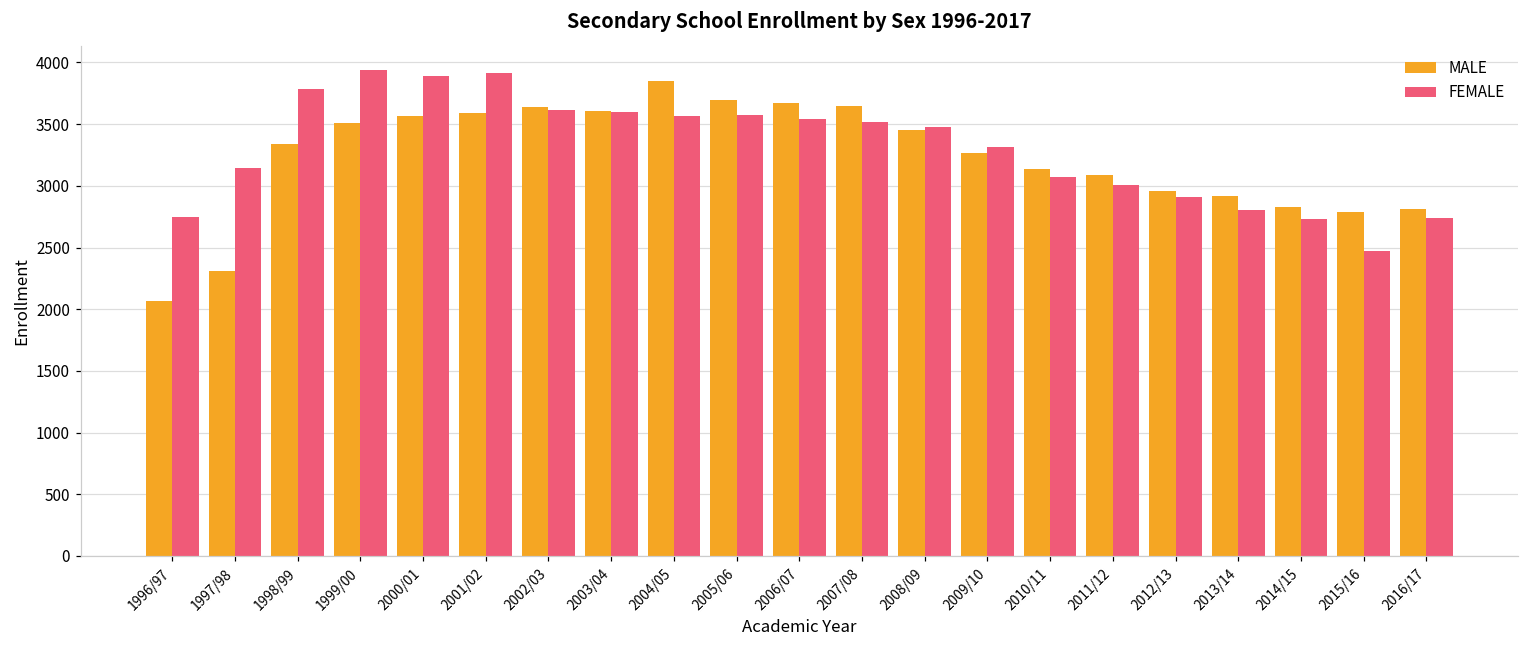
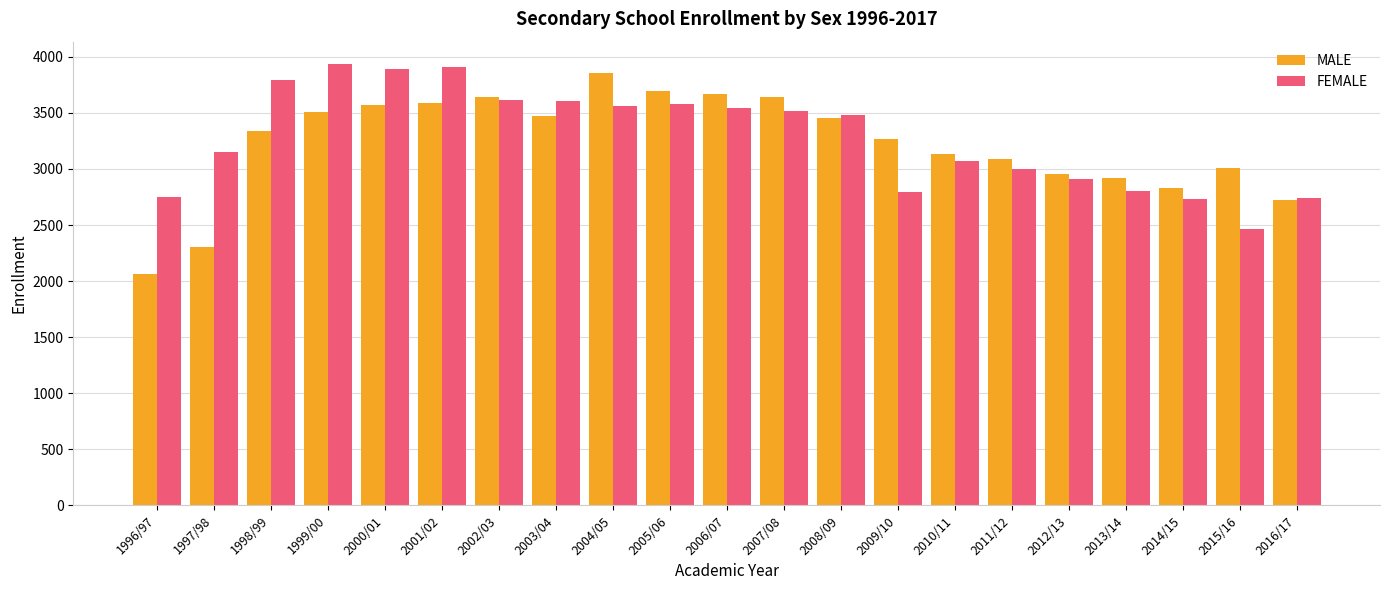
  {
    "MALE": {
      "1996/97": 2060,
      "1997/98": 2310,
      "1998/99": 3340,
      "1999/00": 3510,
      "2000/01": 3570,
      "2001/02": 3590,
      "2002/03": 3640,
-     "2003/04": 3600,
+     "2003/04": 3470,
      "2004/05": 3850,
      "2005/06": 3700,
      "2006/07": 3670,
      "2007/08": 3640,
      "2008/09": 3450,
      "2009/10": 3260,
      "2010/11": 3130,
      "2011/12": 3090,
      "2012/13": 2960,
      "2013/14": 2920,
      "2014/15": 2830,
-     "2015/16": 2790,
-     "2016/17": 2810
+     "2015/16": 3010,
+     "2016/17": 2720
    },
    "FEMALE": {
      "1996/97": 2750,
      "1997/98": 3150,
      "1998/99": 3790,
      "1999/00": 3940,
      "2000/01": 3890,
      "2001/02": 3910,
      "2002/03": 3610,
      "2003/04": 3600,
      "2004/05": 3560,
      "2005/06": 3580,
      "2006/07": 3550,
      "2007/08": 3520,
      "2008/09": 3480,
-     "2009/10": 3320,
+     "2009/10": 2790,
      "2010/11": 3070,
      "2011/12": 3000,
      "2012/13": 2910,
      "2013/14": 2810,
      "2014/15": 2730,
      "2015/16": 2470,
      "2016/17": 2740
    }
  }
